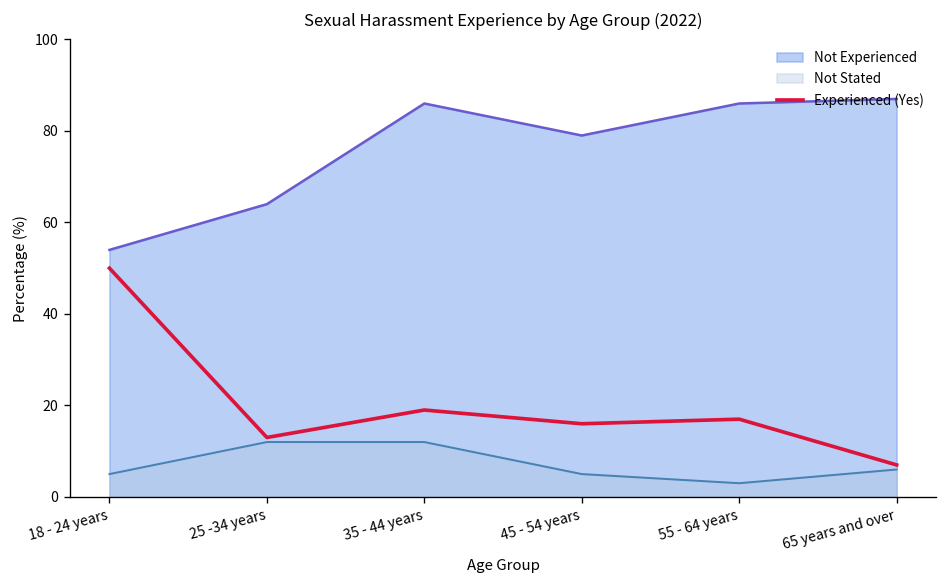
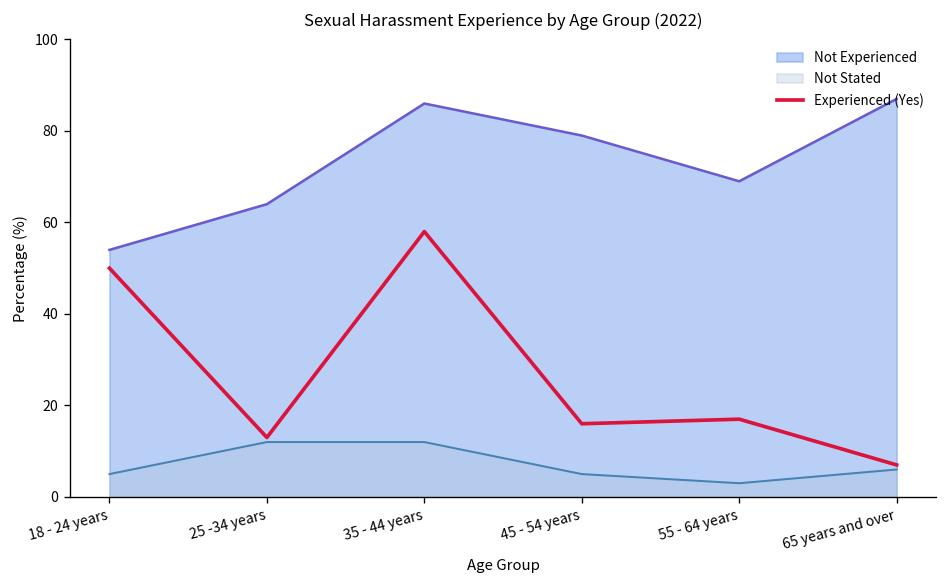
  {
    "Not Experienced": {
      "18 - 24 years": 54,
      "25 -34 years": 64,
      "35 - 44 years": 86,
      "45 - 54 years": 79,
-     "55 - 64 years": 86,
+     "55 - 64 years": 69,
      "65 years and over": 87
    },
    "Not Stated": {
      "18 - 24 years": 5,
      "25 -34 years": 12,
      "35 - 44 years": 12,
      "45 - 54 years": 5,
      "55 - 64 years": 3,
      "65 years and over": 6
    },
    "Experienced (Yes)": {
      "18 - 24 years": 50,
      "25 -34 years": 13,
-     "35 - 44 years": 19,
+     "35 - 44 years": 58,
      "45 - 54 years": 16,
      "55 - 64 years": 17,
      "65 years and over": 7
    }
  }
